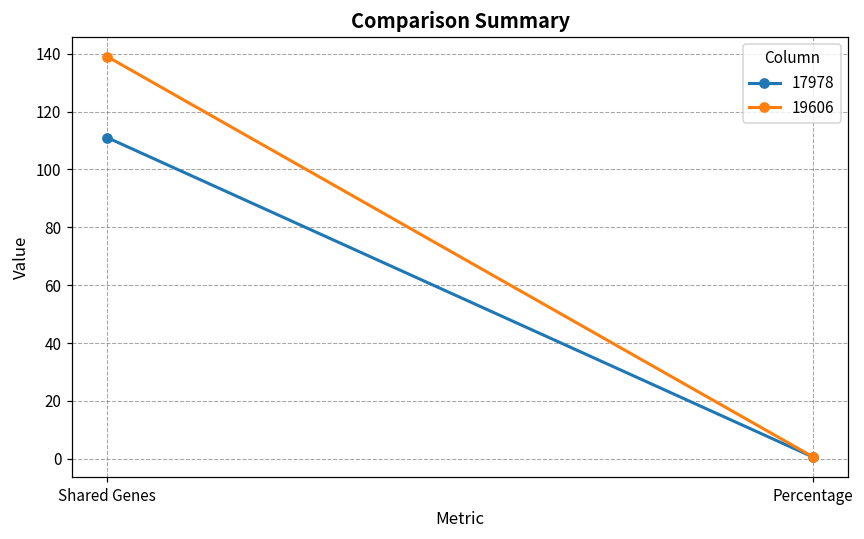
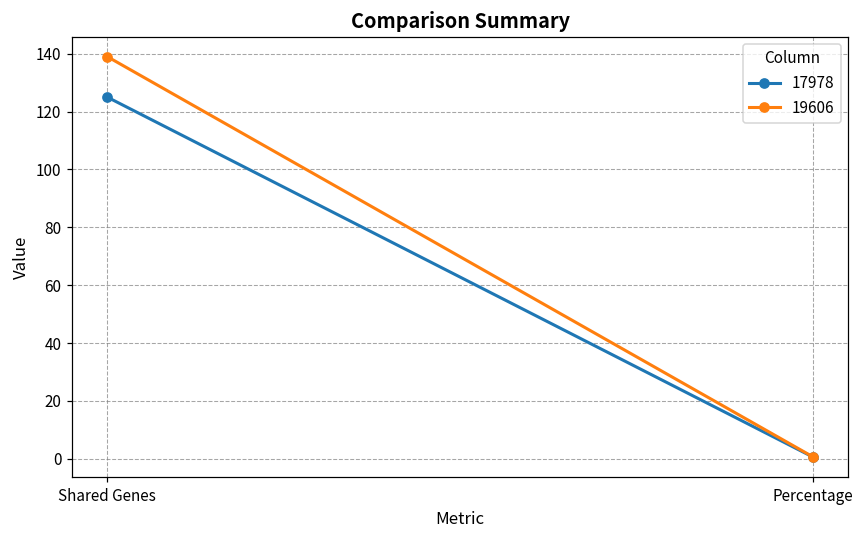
  {
    "17978": {
-     "Shared Genes": 111
+     "Shared Genes": 125
    },
    "19606": {
      "Shared Genes": 139
    }
  }
